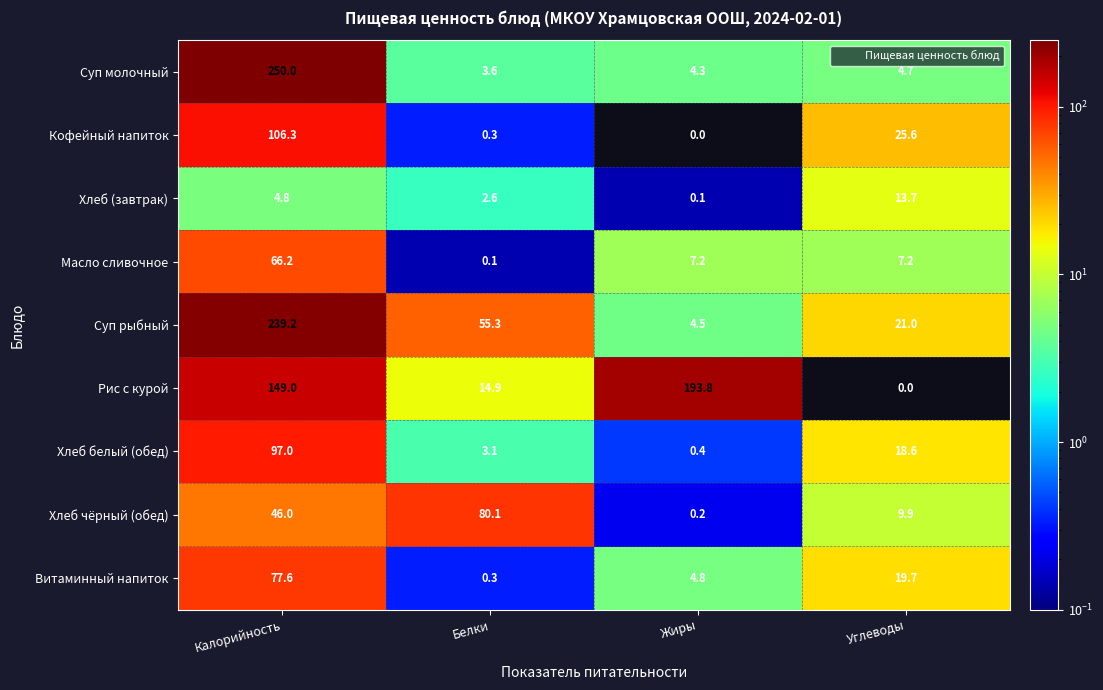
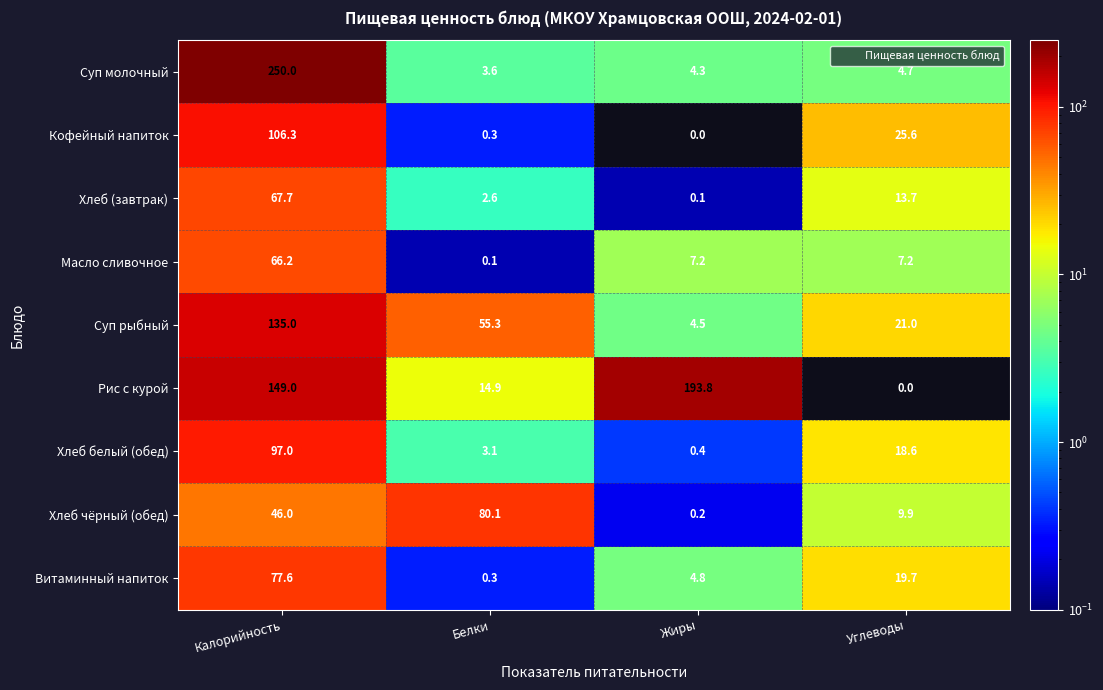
  {
    "Суп молочный": {
      "Калорийность": 250.0,
      "Белки": 3.6,
      "Жиры": 4.3
    },
    "Кофейный напиток": {
      "Калорийность": 106.3,
      "Белки": 0.3,
      "Жиры": 0.0,
      "Углеводы": 25.6
    },
    "Хлеб (завтрак)": {
-     "Калорийность": 4.8,
+     "Калорийность": 67.7,
      "Белки": 2.6,
      "Жиры": 0.1,
      "Углеводы": 13.7
    },
    "Масло сливочное": {
      "Калорийность": 66.2,
      "Белки": 0.1,
      "Жиры": 7.2,
      "Углеводы": 7.2
    },
    "Суп рыбный": {
-     "Калорийность": 239.2,
+     "Калорийность": 135.0,
      "Белки": 55.3,
      "Жиры": 4.5,
      "Углеводы": 21.0
    },
    "Рис с курой": {
      "Калорийность": 149.0,
      "Белки": 14.9,
      "Жиры": 193.8,
      "Углеводы": 0.0
    },
    "Хлеб белый (обед)": {
      "Калорийность": 97.0,
      "Белки": 3.1,
      "Жиры": 0.4,
      "Углеводы": 18.6
    },
    "Хлеб чёрный (обед)": {
      "Калорийность": 46.0,
      "Белки": 80.1,
      "Жиры": 0.2,
      "Углеводы": 9.9
    },
    "Витаминный напиток": {
      "Калорийность": 77.6,
      "Белки": 0.3,
      "Жиры": 4.8,
      "Углеводы": 19.7
    }
  }
